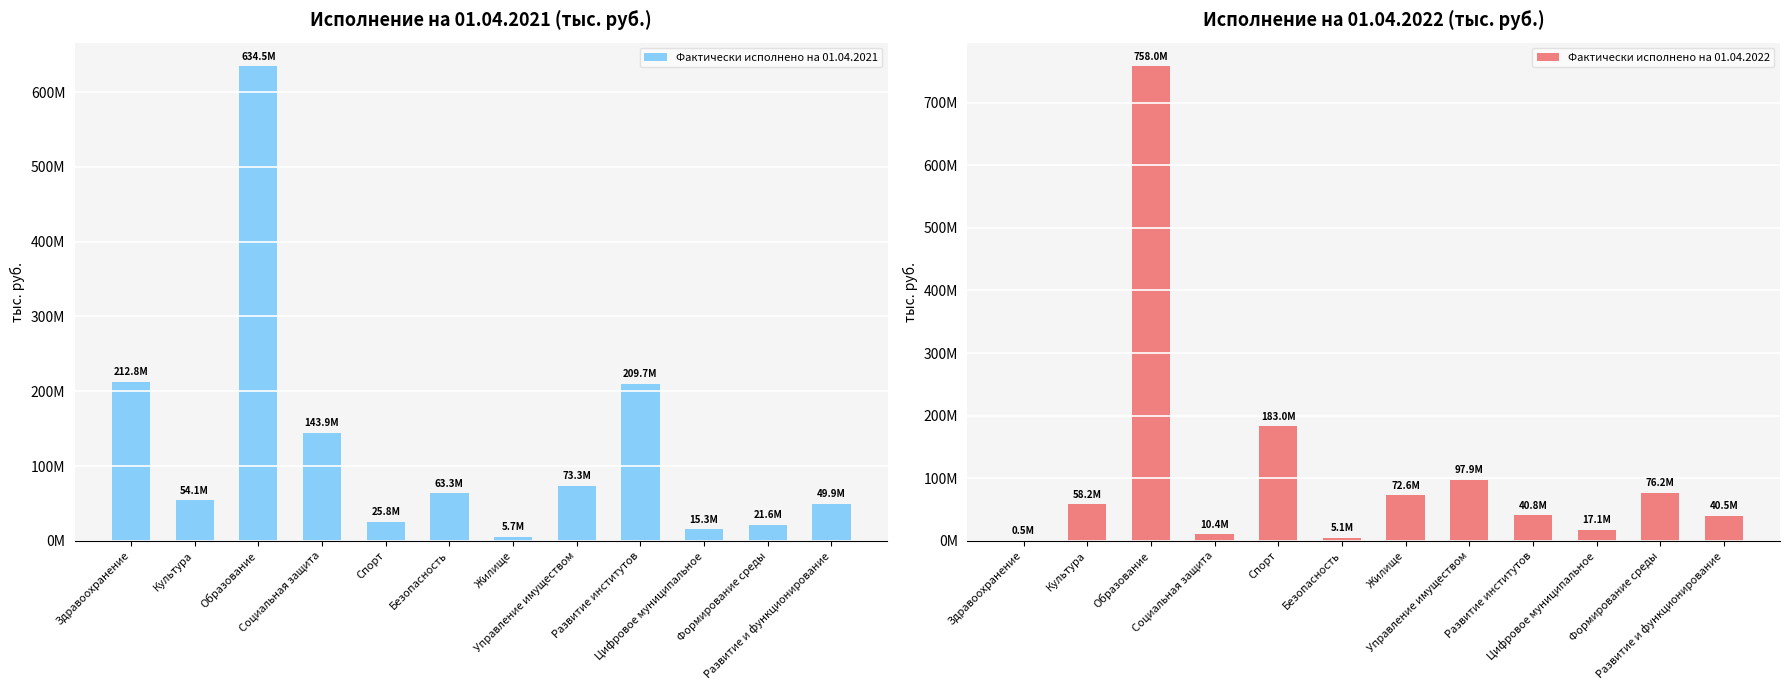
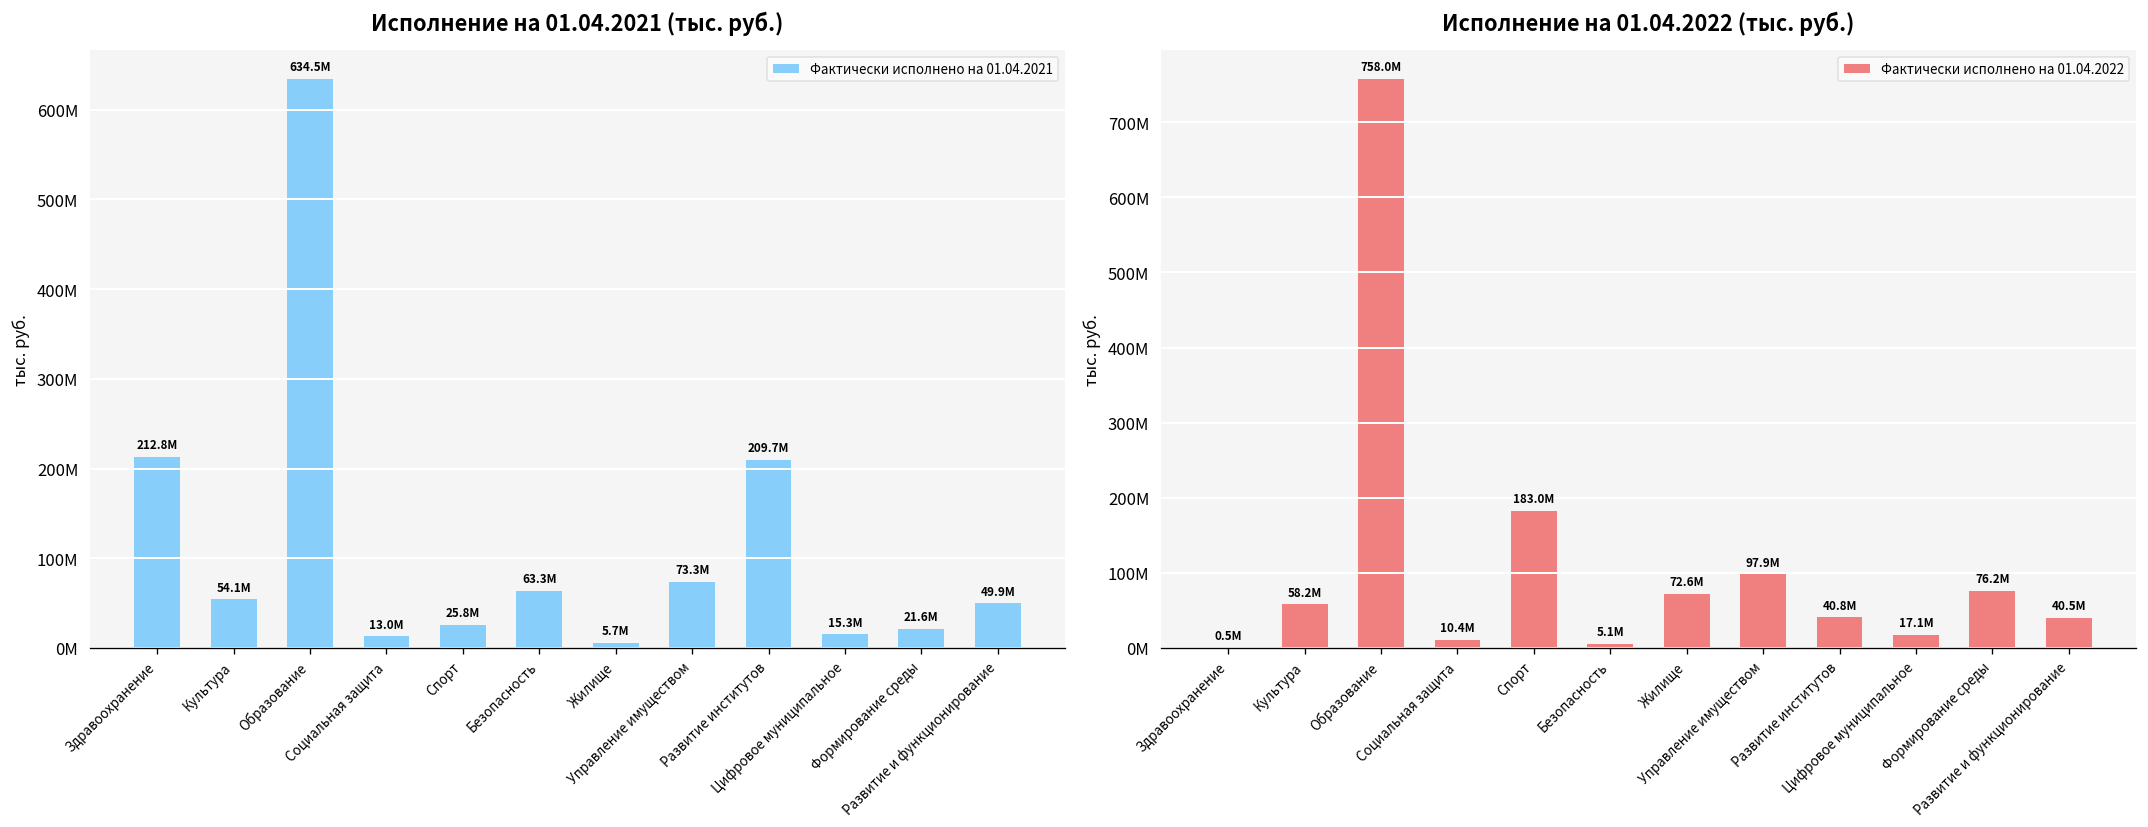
  {
    "Исполнение на 01.04.2021 (тыс. руб.)": {
      "Здравоохранение": "212.8M",
      "Культура": "54.1M",
      "Образование": "634.5M",
-     "Социальная защита": "143.9M",
+     "Социальная защита": "13.0M",
      "Спорт": "25.8M",
      "Безопасность": "63.3M",
      "Жилище": "5.7M",
      "Управление имуществом": "73.3M",
      "Развитие институтов": "209.7M",
      "Цифровое муниципальное": "15.3M",
      "Формирование среды": "21.6M",
      "Развитие и функционирование": "49.9M"
    },
    "Исполнение на 01.04.2022 (тыс. руб.)": {
      "Здравоохранение": "0.5M",
      "Культура": "58.2M",
      "Образование": "758.0M",
      "Социальная защита": "10.4M",
      "Спорт": "183.0M",
      "Безопасность": "5.1M",
      "Жилище": "72.6M",
      "Управление имуществом": "97.9M",
      "Развитие институтов": "40.8M",
      "Цифровое муниципальное": "17.1M",
      "Формирование среды": "76.2M",
      "Развитие и функционирование": "40.5M"
    }
  }
